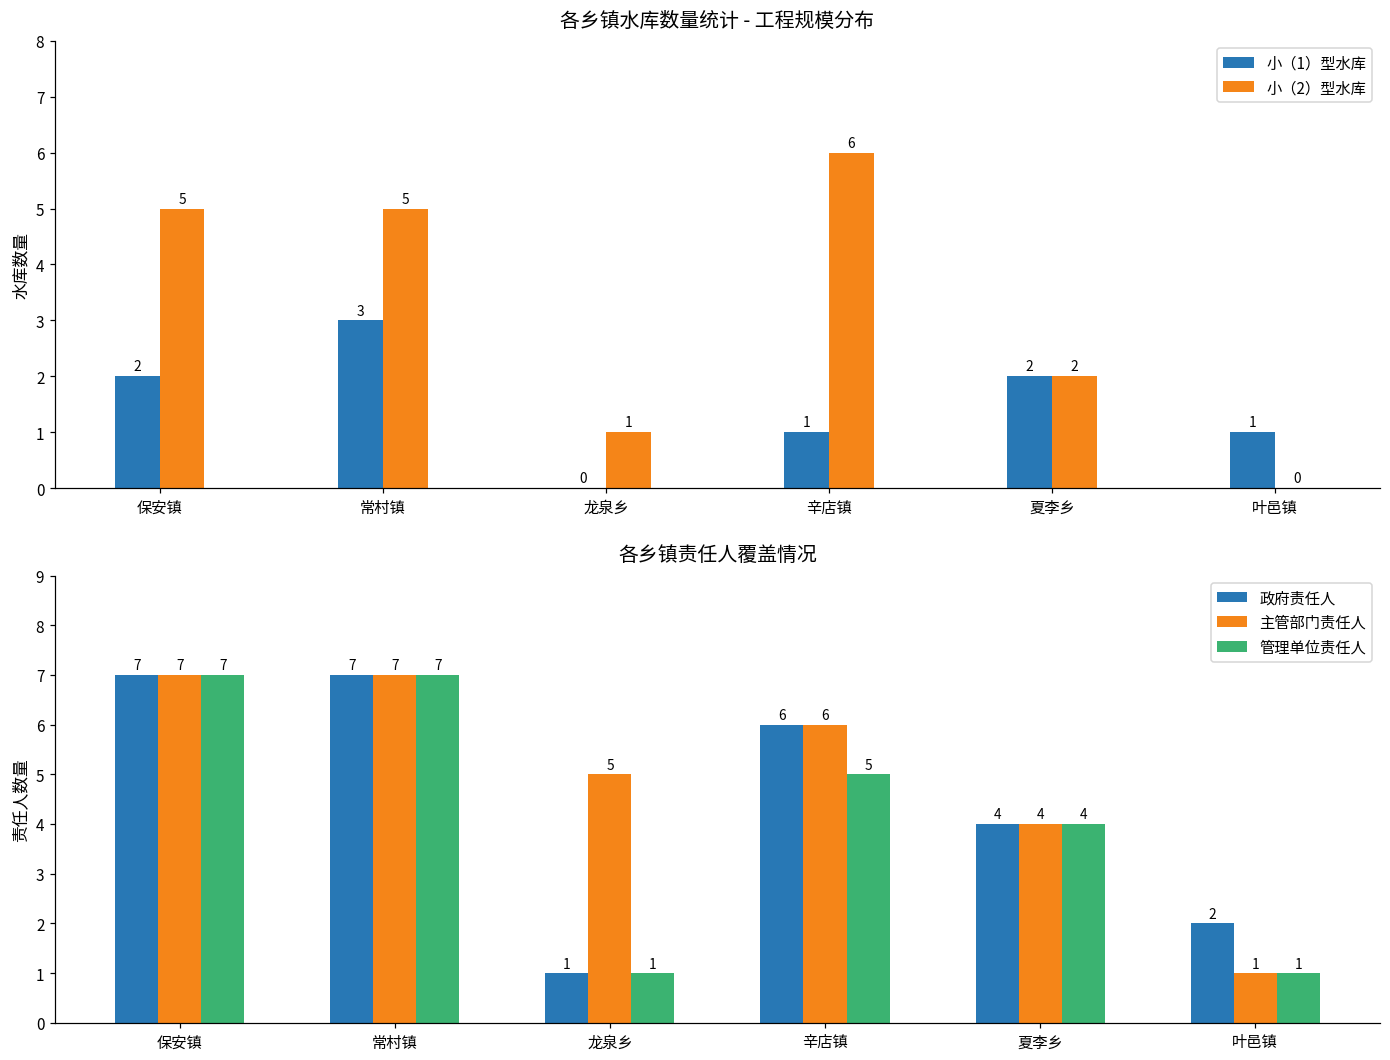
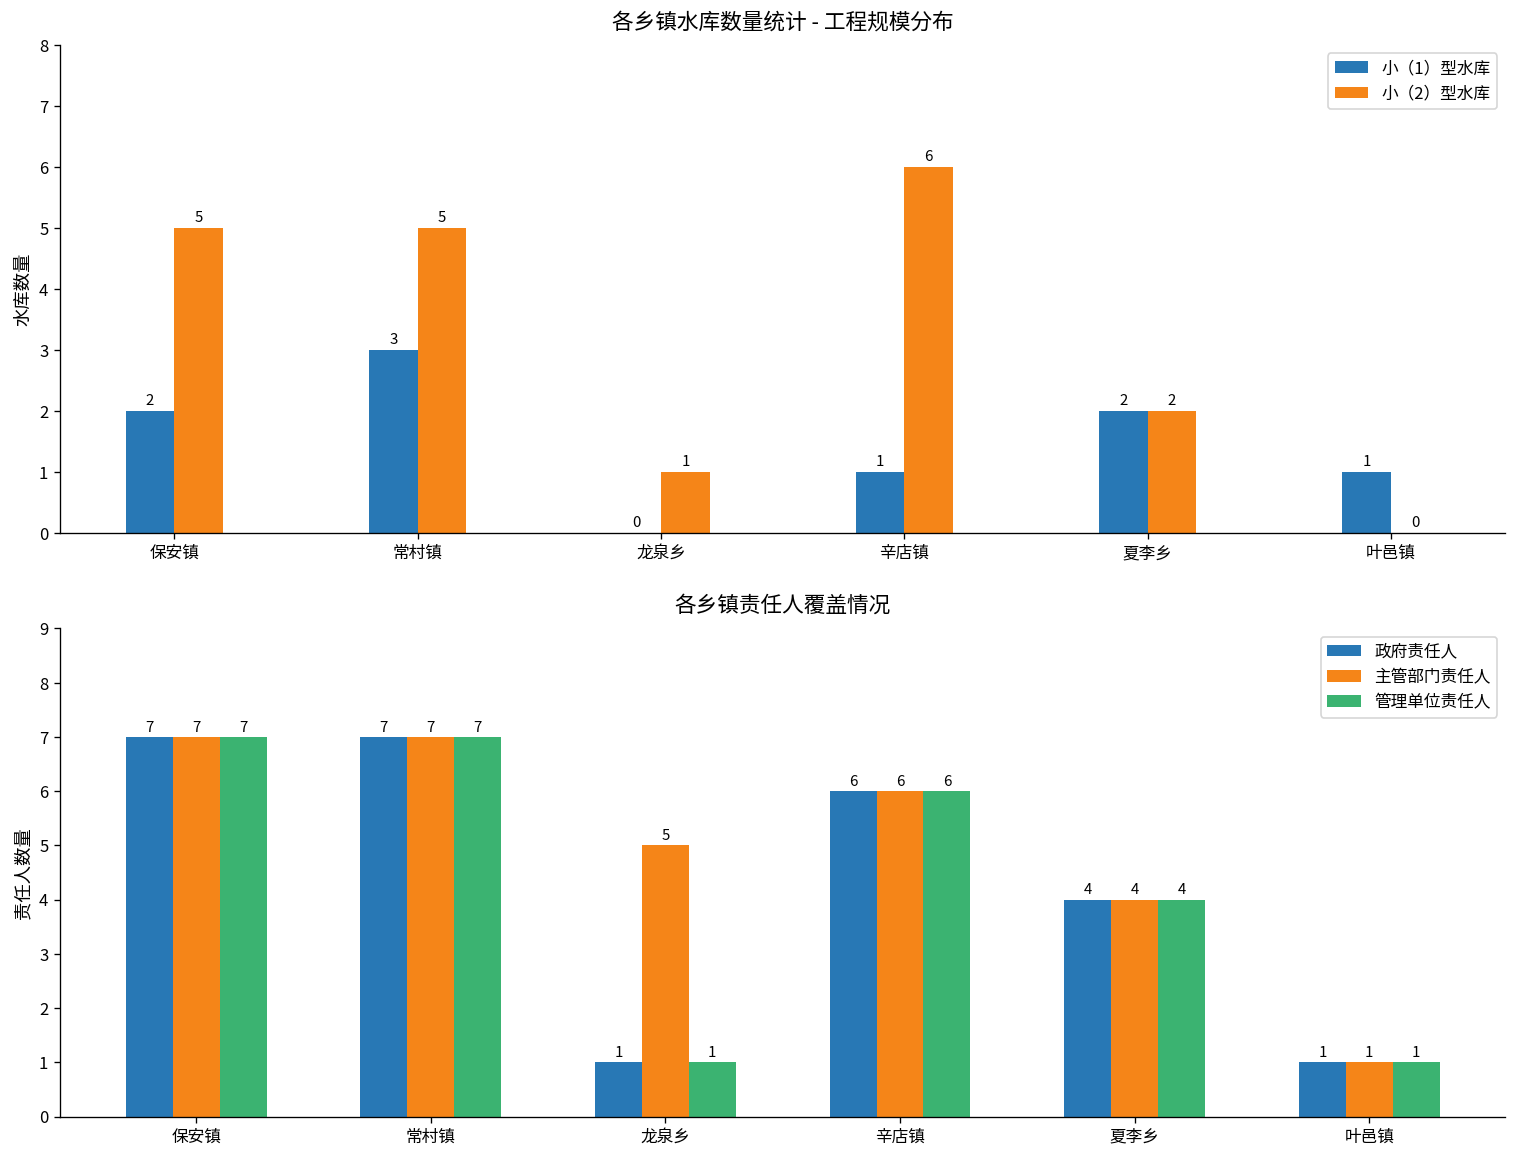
  {
    "各乡镇水库数量统计 - 工程规模分布": {
      "小（1）型水库": {
        "保安镇": 2,
        "常村镇": 3,
        "龙泉乡": 0,
        "辛店镇": 1,
        "夏李乡": 2,
        "叶邑镇": 1
      },
      "小（2）型水库": {
        "保安镇": 5,
        "常村镇": 5,
        "龙泉乡": 1,
        "辛店镇": 6,
        "夏李乡": 2,
        "叶邑镇": 0
      }
    },
    "各乡镇责任人覆盖情况": {
      "政府责任人": {
        "保安镇": 7,
        "常村镇": 7,
        "龙泉乡": 1,
        "辛店镇": 6,
        "夏李乡": 4,
-       "叶邑镇": 2
+       "叶邑镇": 1
      },
      "主管部门责任人": {
        "保安镇": 7,
        "常村镇": 7,
        "龙泉乡": 5,
        "辛店镇": 6,
        "夏李乡": 4,
        "叶邑镇": 1
      },
      "管理单位责任人": {
        "保安镇": 7,
        "常村镇": 7,
        "龙泉乡": 1,
-       "辛店镇": 5,
+       "辛店镇": 6,
        "夏李乡": 4,
        "叶邑镇": 1
      }
    }
  }
